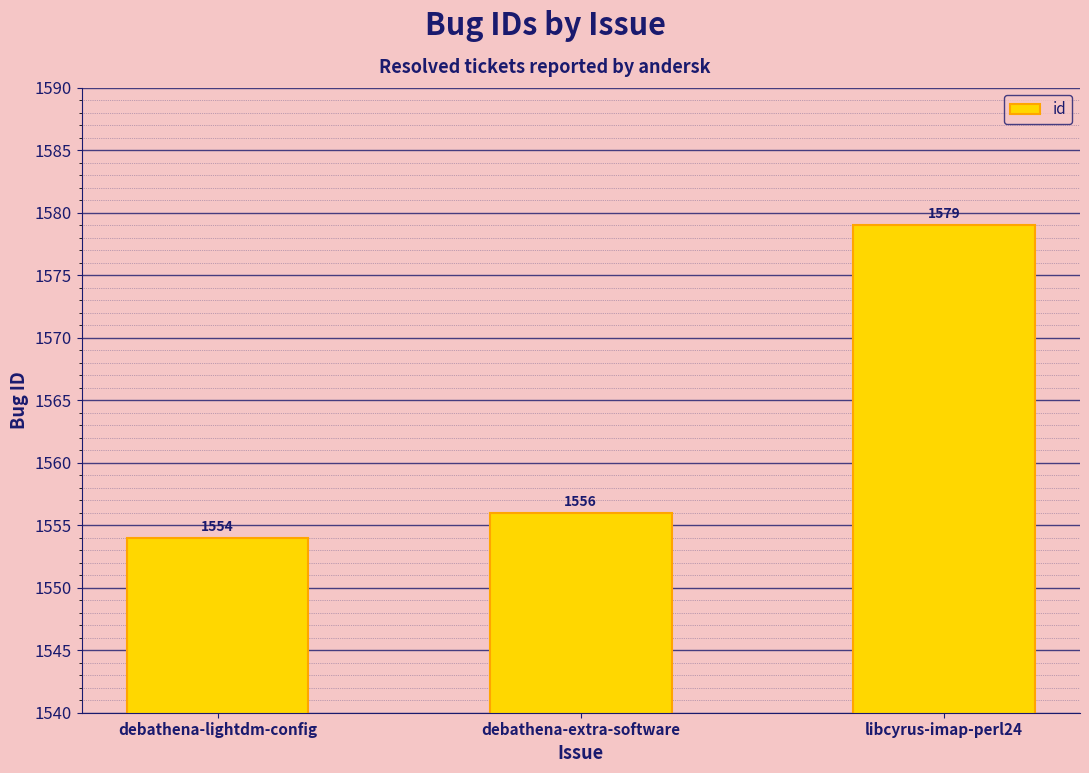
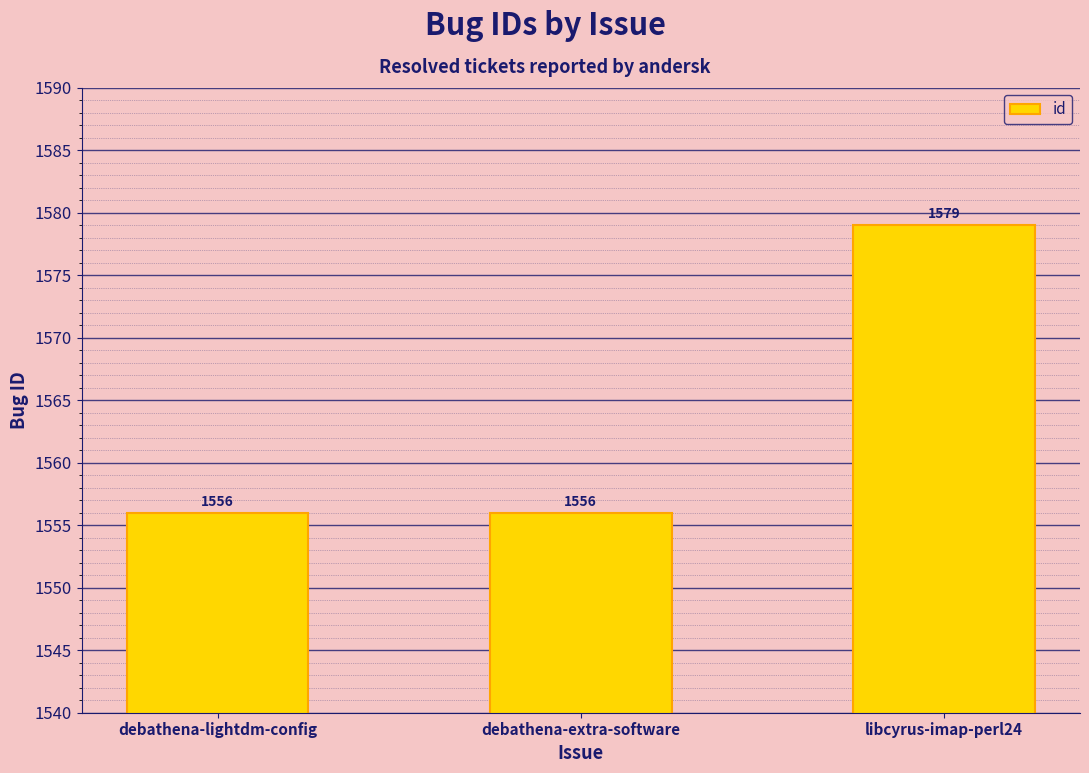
  {
-   "debathena-lightdm-config": 1554,
+   "debathena-lightdm-config": 1556,
    "debathena-extra-software": 1556,
    "libcyrus-imap-perl24": 1579
  }
